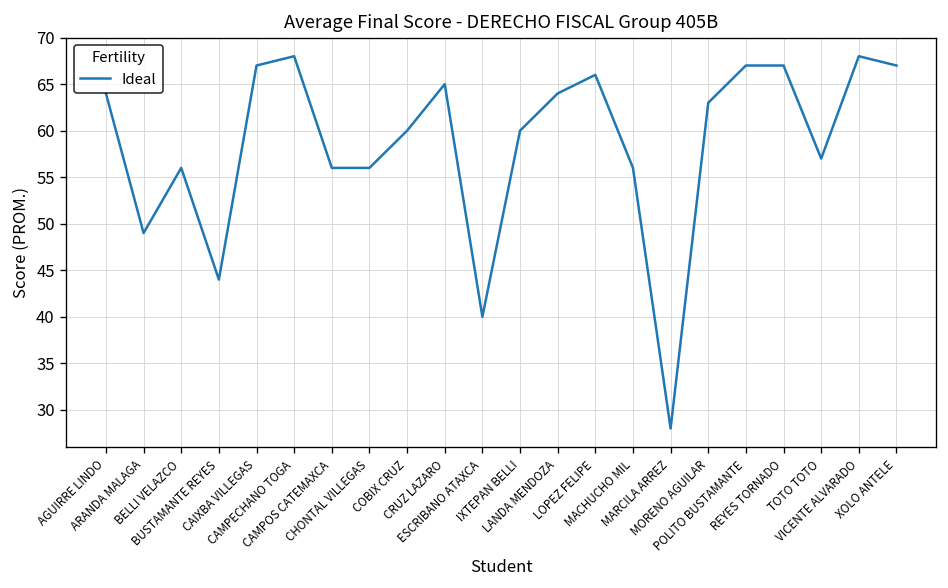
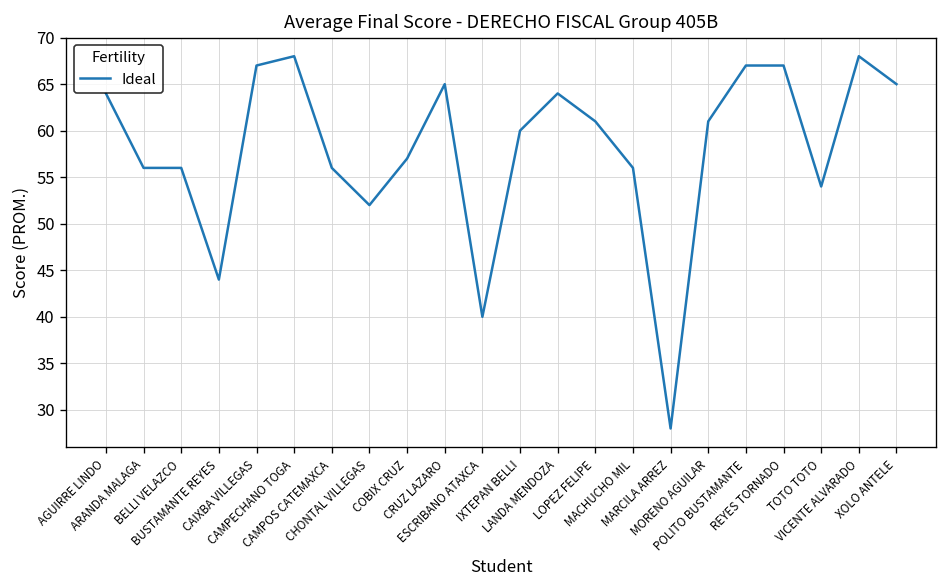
  {
-   "ARANDA MALAGA": 49,
+   "ARANDA MALAGA": 56,
    "BELLI VELAZCO": 56,
    "BUSTAMANTE REYES": 44,
    "CAIXBA VILLEGAS": 67,
    "CAMPECHANO TOGA": 68,
    "CAMPOS CATEMAXCA": 56,
-   "CHONTAL VILLEGAS": 56,
-   "COBIX CRUZ": 60,
+   "CHONTAL VILLEGAS": 52,
+   "COBIX CRUZ": 57,
    "CRUZ LAZARO": 65,
    "ESCRIBANO ATAXCA": 40,
    "IXTEPAN BELLI": 60,
    "LANDA MENDOZA": 64,
-   "LOPEZ FELIPE": 66,
+   "LOPEZ FELIPE": 61,
    "MACHUCHO MIL": 56,
    "MARCILA ARREZ": 28,
-   "MORENO AGUILAR": 63,
+   "MORENO AGUILAR": 61,
    "POLITO BUSTAMANTE": 67,
    "REYES TORNADO": 67,
-   "TOTO TOTO": 57,
+   "TOTO TOTO": 54,
    "VICENTE ALVARADO": 68,
-   "XOLO ANTELE": 67
+   "XOLO ANTELE": 65
  }
